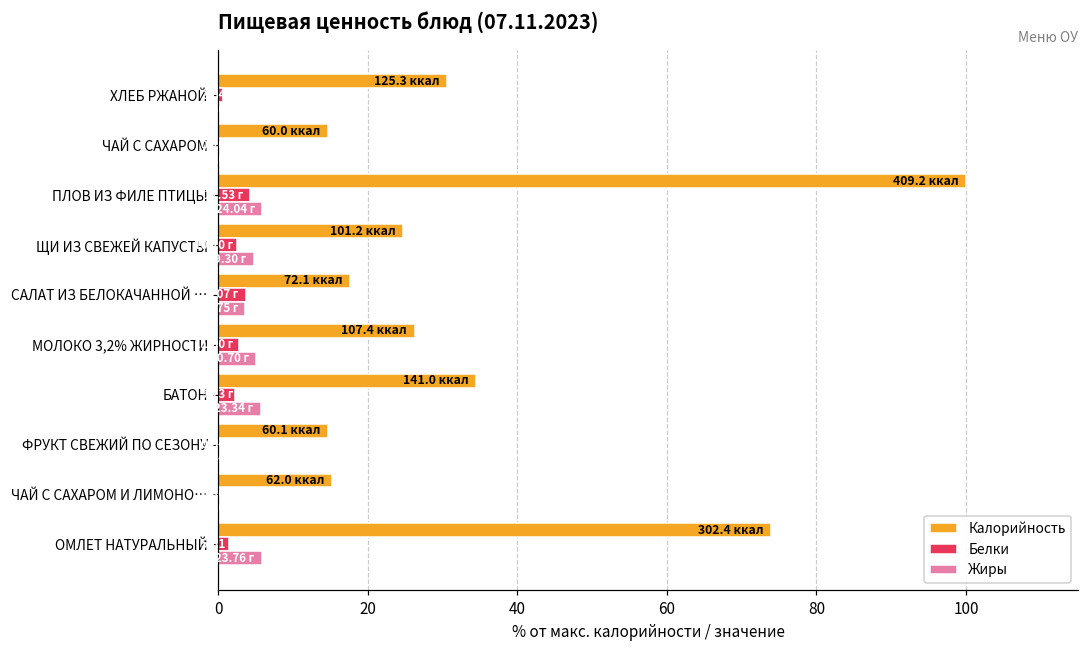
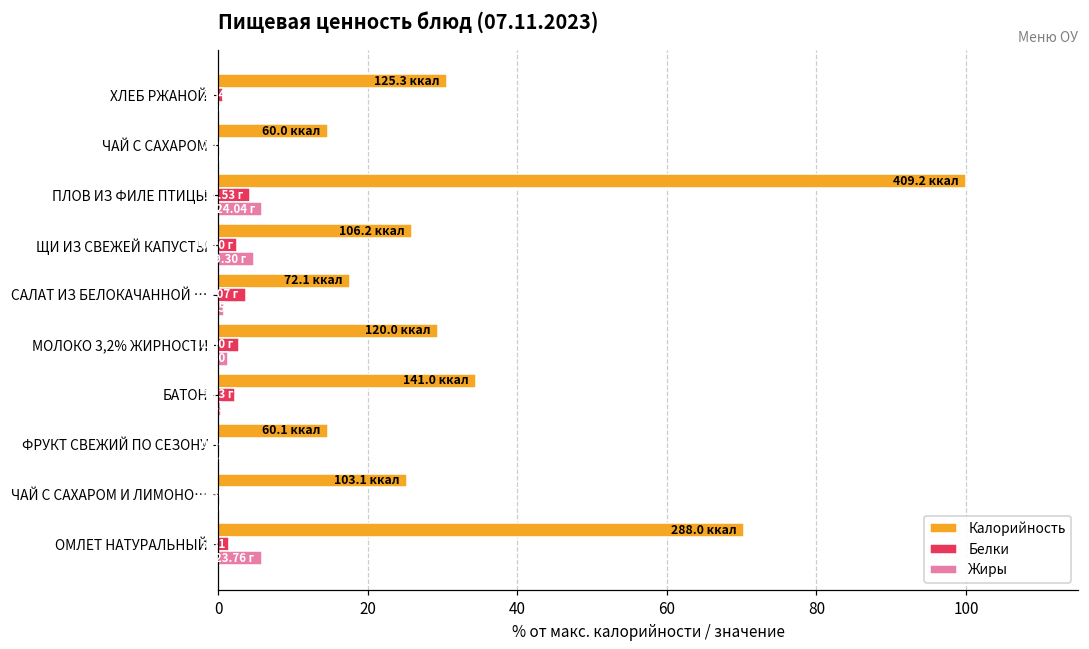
  {
    "Калорийность": {
-     "ЩИ ИЗ СВЕЖЕЙ КАПУСТЫ": 101.2,
-     "МОЛОКО 3,2% ЖИРНОСТИ": 107.4,
-     "ЧАЙ С САХАРОМ И ЛИМОНО…": 62.0,
-     "ОМЛЕТ НАТУРАЛЬНЫЙ": 302.4
+     "ЩИ ИЗ СВЕЖЕЙ КАПУСТЫ": 106.2,
+     "МОЛОКО 3,2% ЖИРНОСТИ": 120.0,
+     "ЧАЙ С САХАРОМ И ЛИМОНО…": 103.1,
+     "ОМЛЕТ НАТУРАЛЬНЫЙ": 288.0
    },
    "Белки": {
      "ХЛЕБ РЖАНОЙ": 1,
      "ЩИ ИЗ СВЕЖЕЙ КАПУСТЫ": 2,
      "МОЛОКО 3,2% ЖИРНОСТИ": 3,
      "БАТОН": 2,
      "ОМЛЕТ НАТУРАЛЬНЫЙ": 1
    },
    "Жиры": {
-     "САЛАТ ИЗ БЕЛОКАЧАННОЙ …": 4,
-     "МОЛОКО 3,2% ЖИРНОСТИ": 5,
-     "БАТОН": 6
+     "САЛАТ ИЗ БЕЛОКАЧАННОЙ …": 1,
+     "МОЛОКО 3,2% ЖИРНОСТИ": 1,
+     "БАТОН": 0
    }
  }
